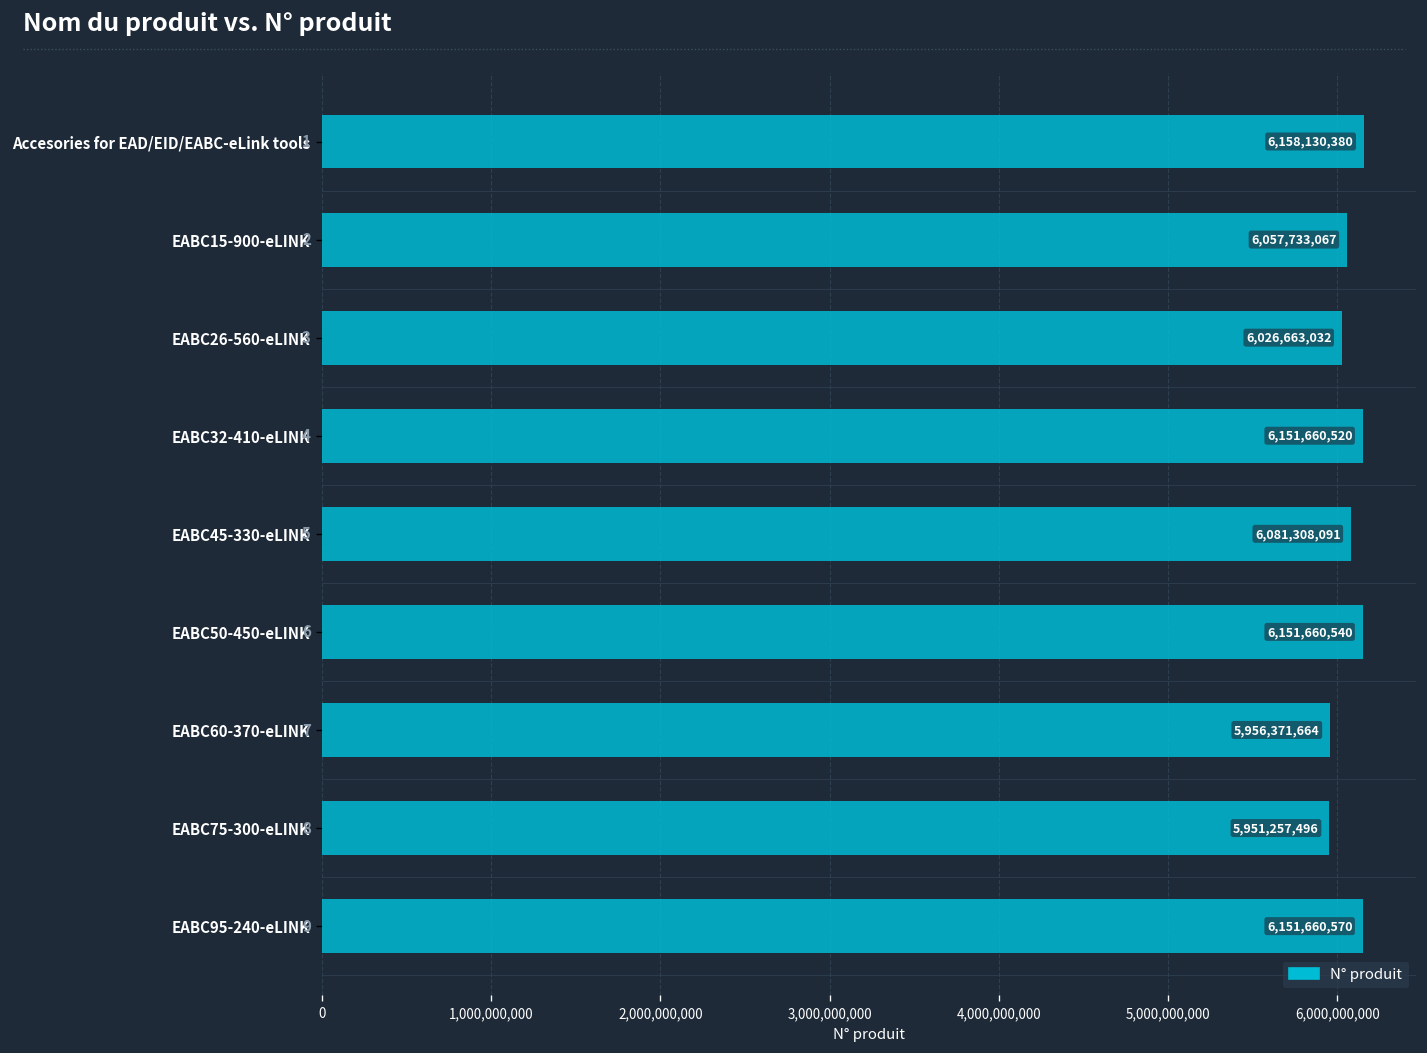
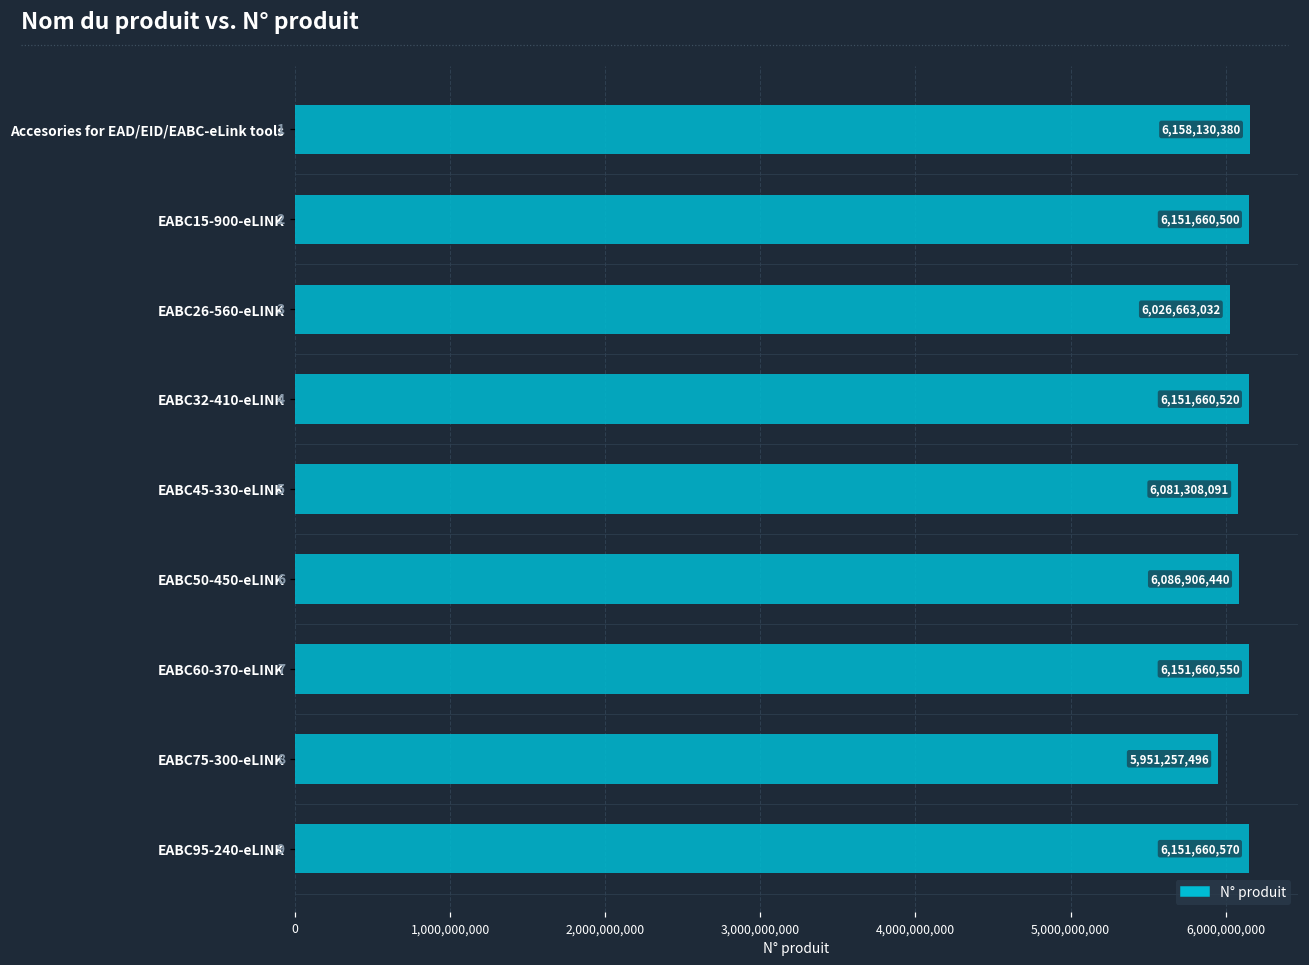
  {
-   "EABC15-900-eLINK": "6,057,733,067",
-   "EABC50-450-eLINK": "6,151,660,540",
-   "EABC60-370-eLINK": "5,956,371,664"
+   "EABC15-900-eLINK": "6,151,660,500",
+   "EABC50-450-eLINK": "6,086,906,440",
+   "EABC60-370-eLINK": "6,151,660,550"
  }
